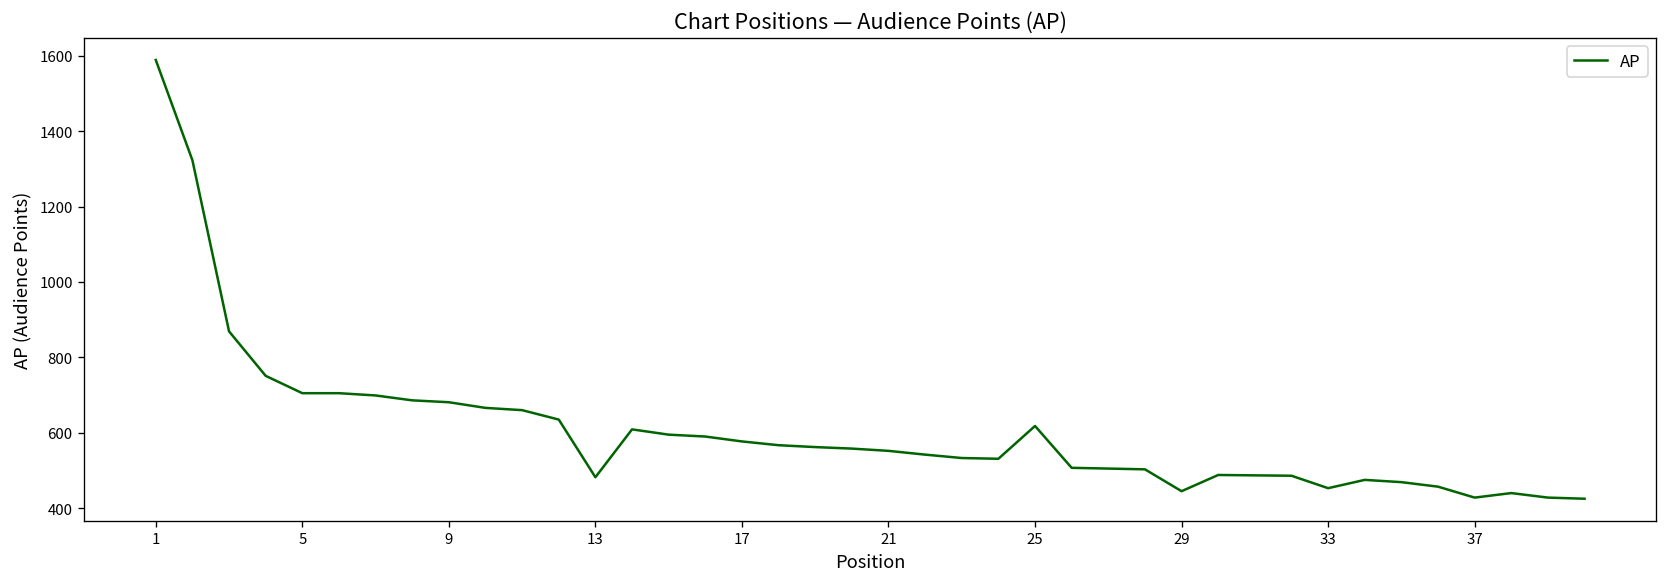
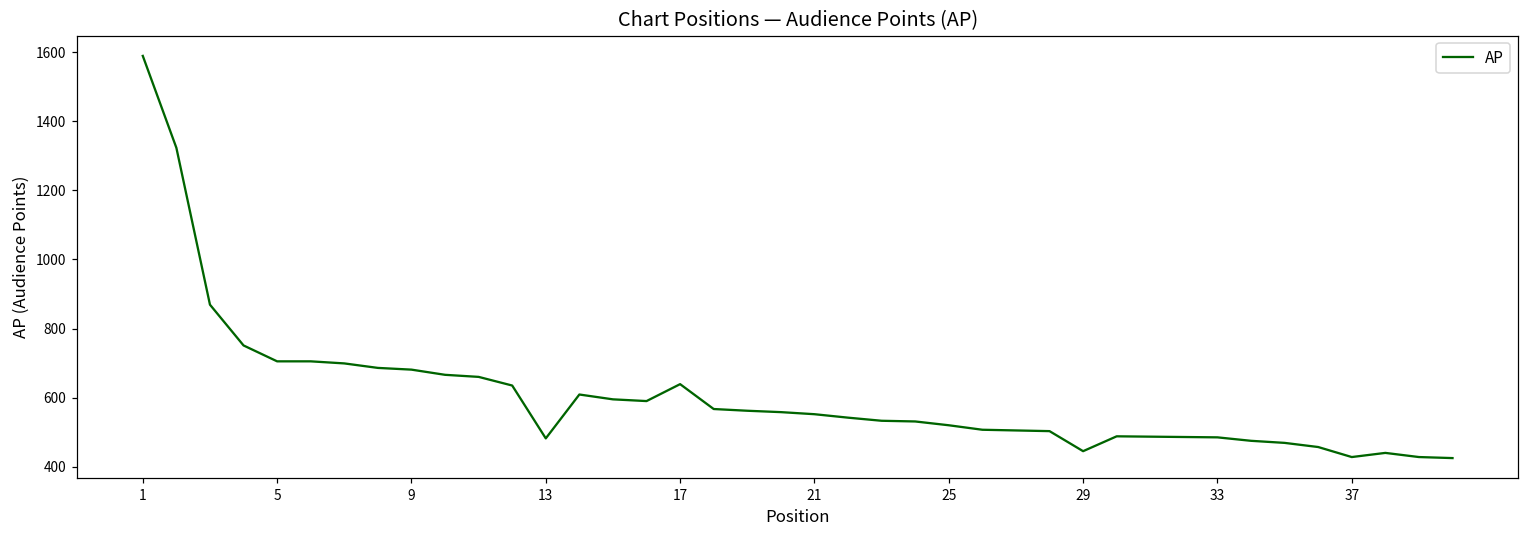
  {
    "1": 1590,
    "5": 710,
    "9": 680,
    "13": 480,
-   "17": 580,
+   "17": 640,
    "21": 550,
-   "25": 620,
+   "25": 520,
    "29": 450,
-   "33": 450,
+   "33": 490,
    "37": 430
  }
